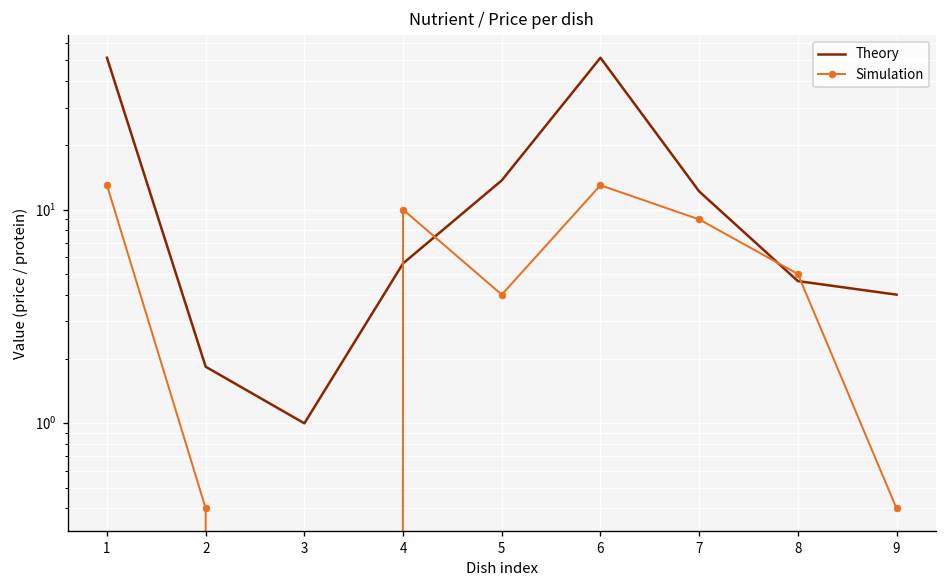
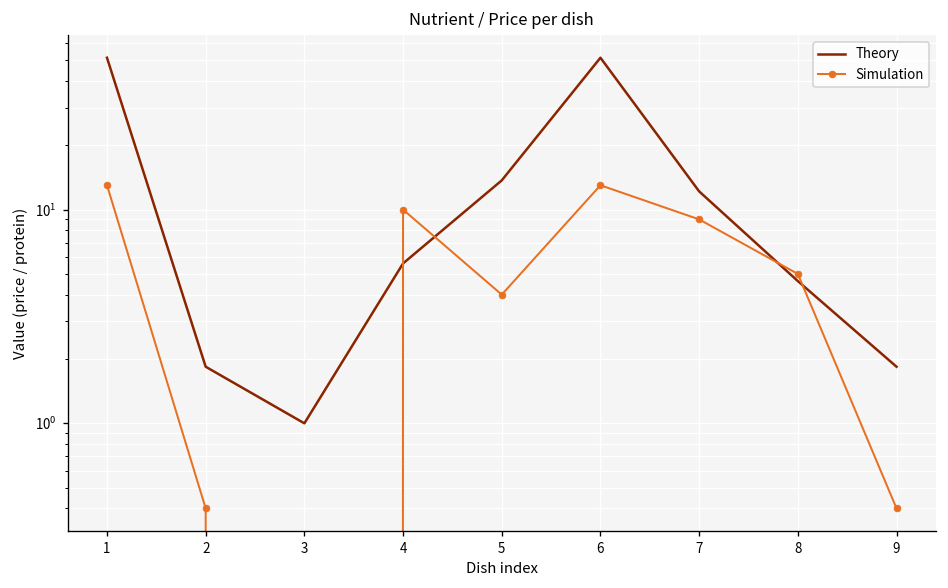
  {
    "Theory": {
      "1": 51,
      "2": 1.8,
      "3": 1.0,
      "4": 5.6,
      "5": 14,
      "6": 51,
      "7": 12,
      "8": 4.6,
-     "9": 4.0
+     "9": 1.8
    },
    "Simulation": {
      "1": 13,
      "2": 0.4,
      "4": 10,
      "5": 4.0,
      "6": 13,
      "7": 9,
      "8": 5.0,
      "9": 0.4
    }
  }
